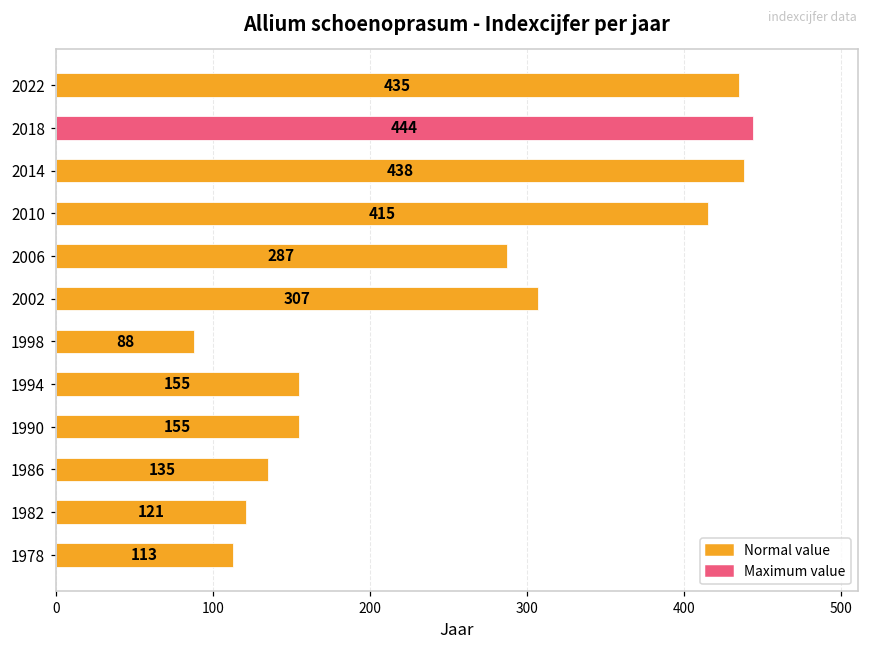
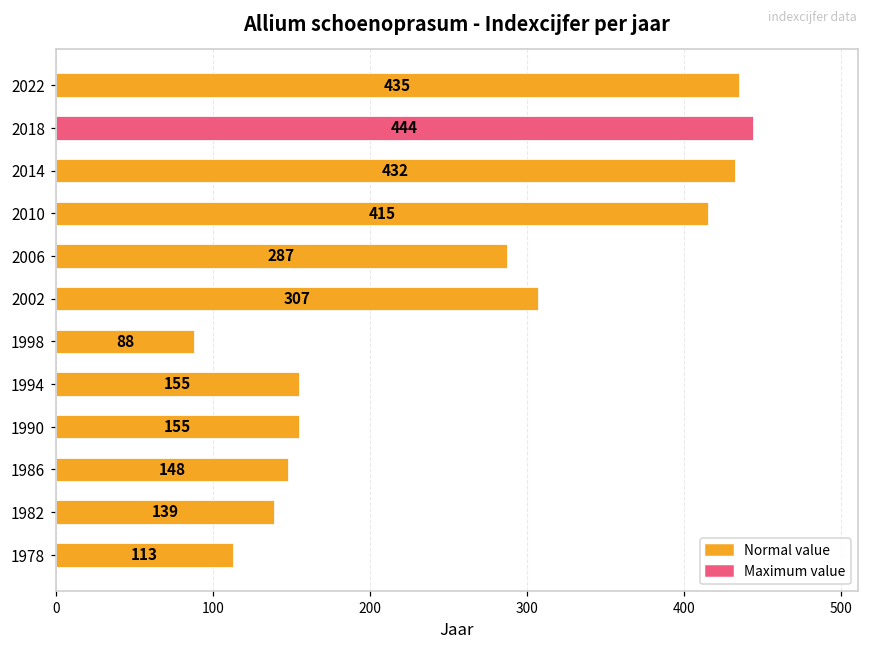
  {
    "2022": 435,
    "2018": 444,
-   "2014": 438,
+   "2014": 432,
    "2010": 415,
    "2006": 287,
    "2002": 307,
    "1998": 88,
    "1994": 155,
    "1990": 155,
-   "1986": 135,
-   "1982": 121,
+   "1986": 148,
+   "1982": 139,
    "1978": 113
  }
